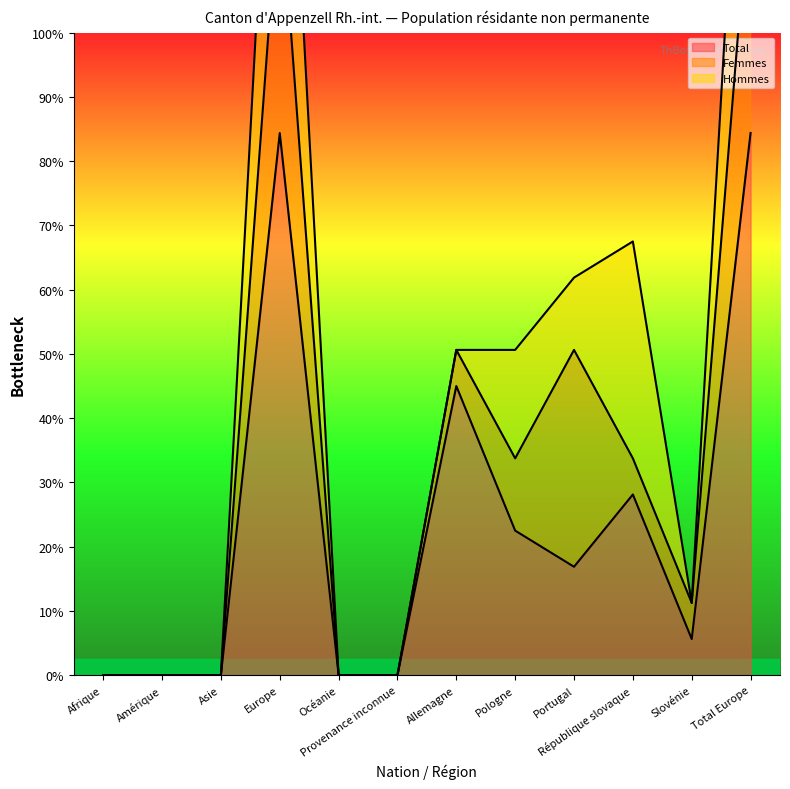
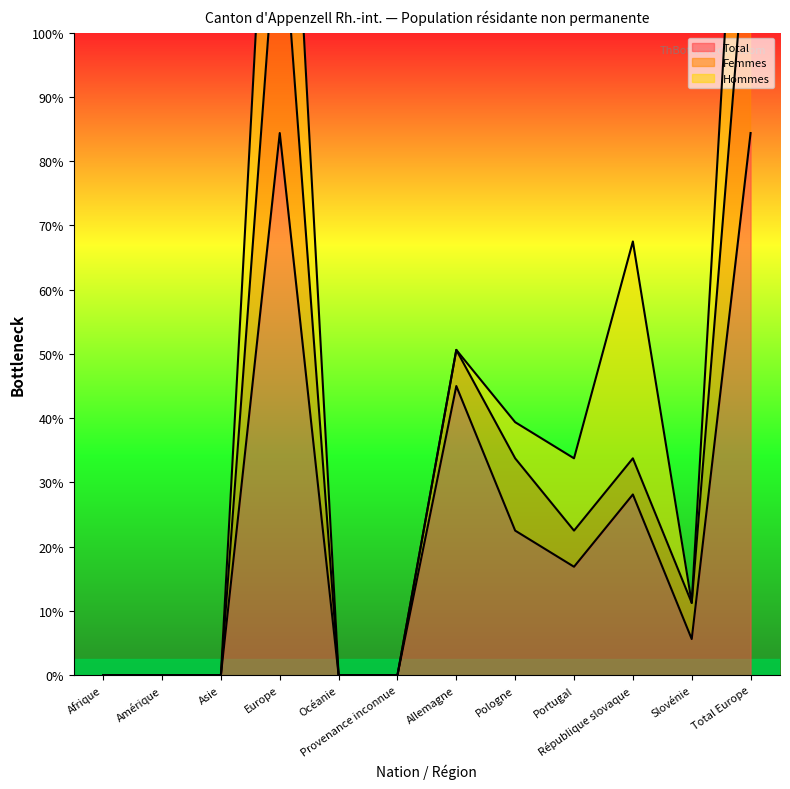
  {
    "Total": {
      "Europe": "84%",
      "Allemagne": "45%",
      "Pologne": "23%",
      "Portugal": "17%",
      "République slovaque": "28%",
      "Slovénie": "6%",
      "Total Europe": "84%"
    },
    "Femmes": {
      "Pologne": "11%",
-     "Portugal": "34%",
+     "Portugal": "6%",
      "République slovaque": "6%"
    },
    "Hommes": {
-     "Pologne": "17%",
+     "Pologne": "6%",
      "Portugal": "11%",
      "République slovaque": "34%"
    }
  }
